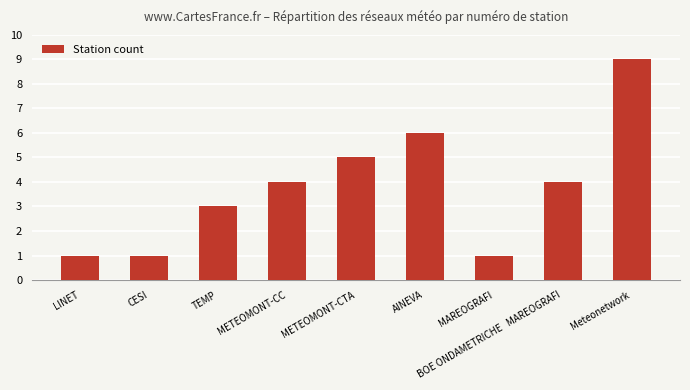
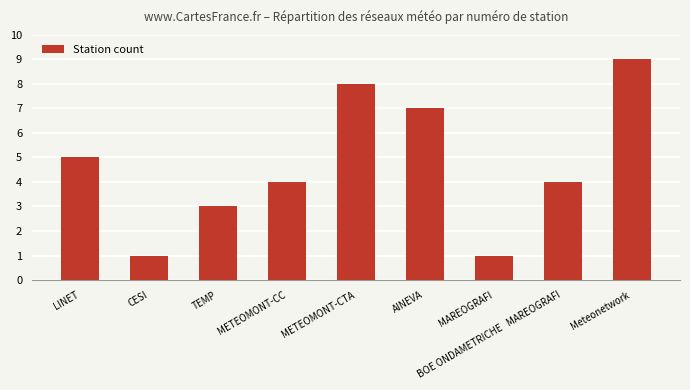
  {
-   "LINET": 1,
+   "LINET": 5,
    "CESI": 1,
    "TEMP": 3,
    "METEOMONT-CC": 4,
-   "METEOMONT-CTA": 5,
-   "AINEVA": 6,
+   "METEOMONT-CTA": 8,
+   "AINEVA": 7,
    "MAREOGRAFI": 1,
    "BOE ONDAMETRICHE MAREOGRAFI": 4,
    "Meteonetwork": 9
  }
